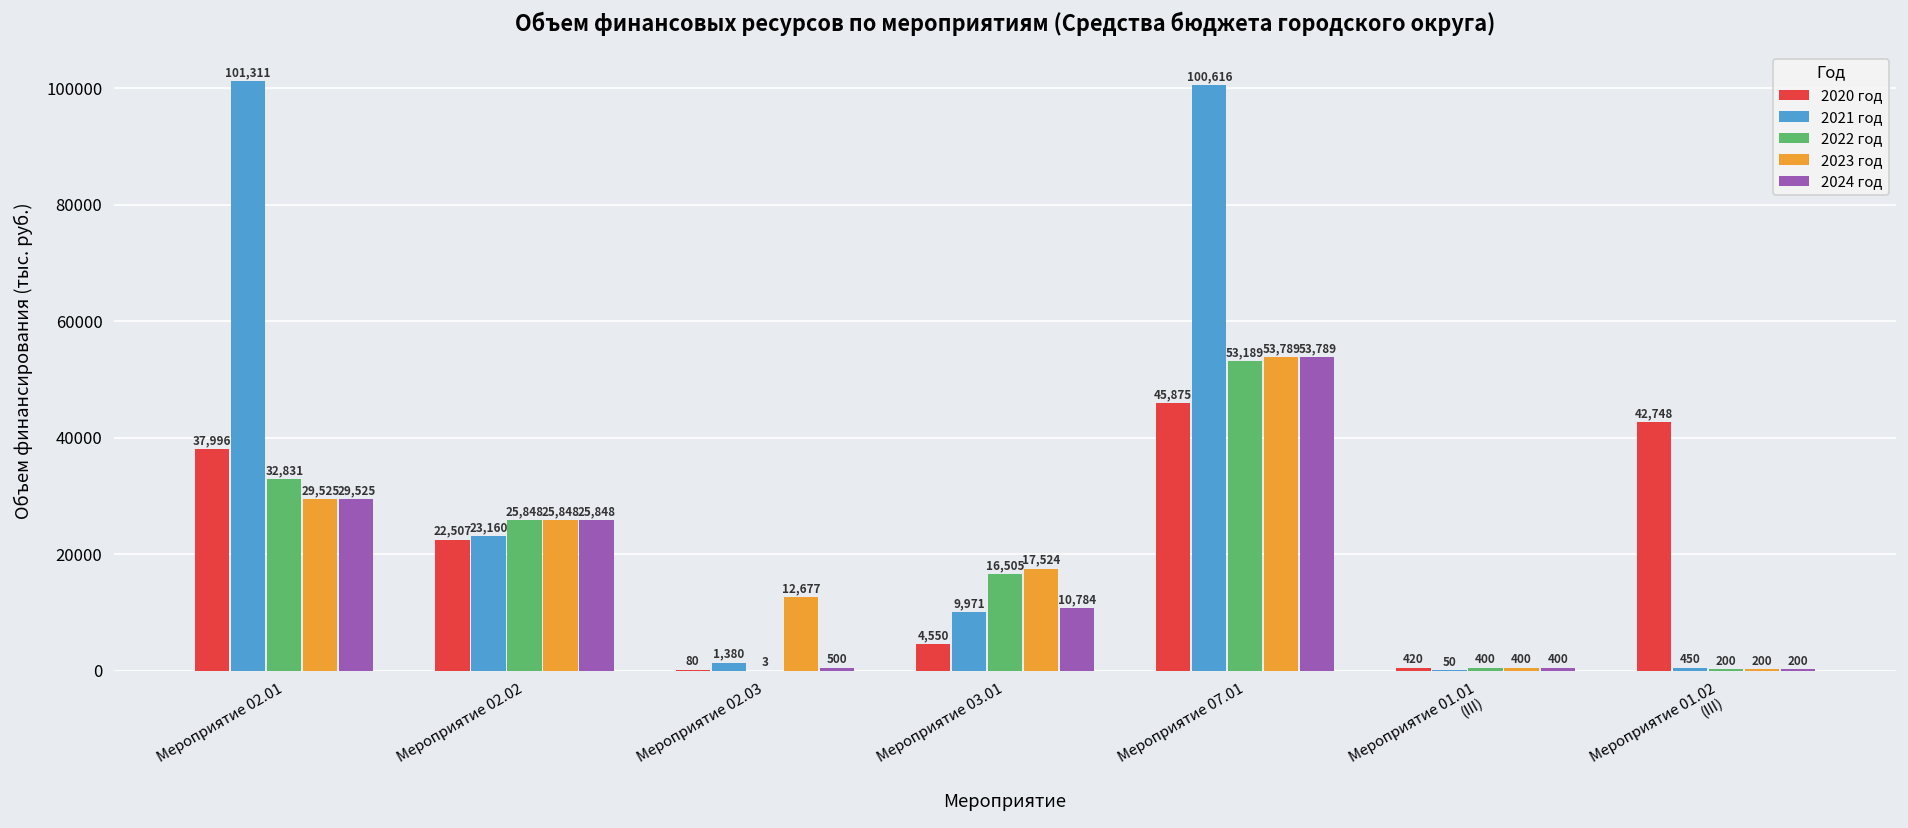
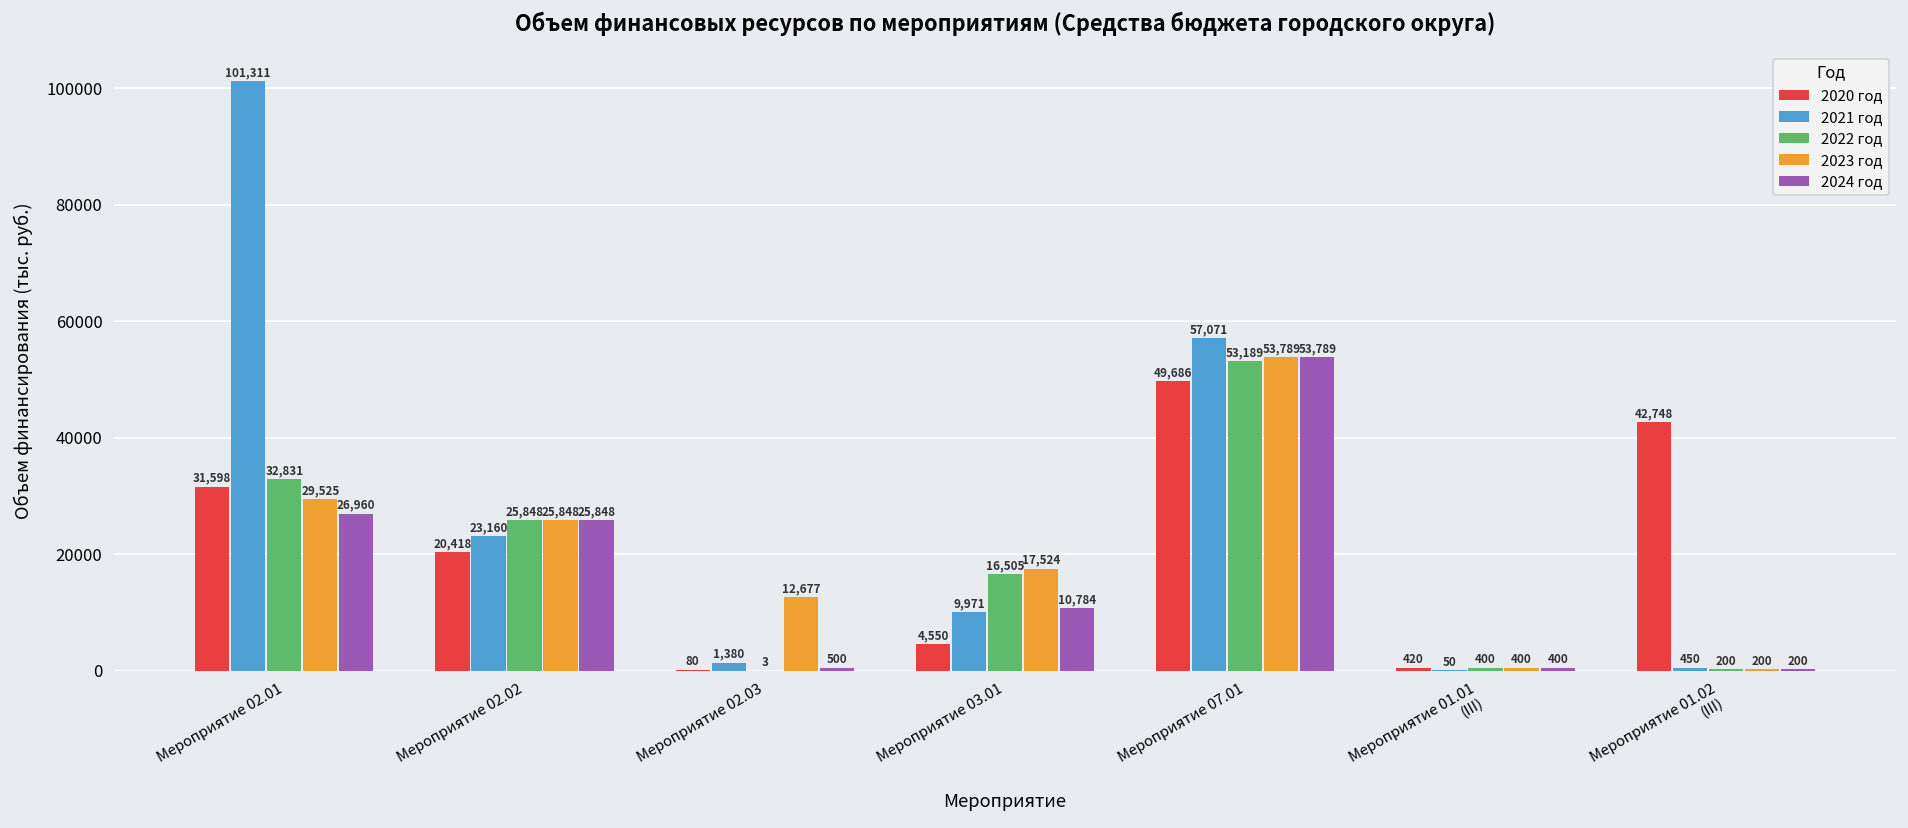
  {
    "2020 год": {
-     "Мероприятие 02.01": "37,996",
-     "Мероприятие 02.02": "22,507",
+     "Мероприятие 02.01": "31,598",
+     "Мероприятие 02.02": "20,418",
      "Мероприятие 02.03": "80",
      "Мероприятие 03.01": "4,550",
-     "Мероприятие 07.01": "45,875",
+     "Мероприятие 07.01": "49,686",
      "Мероприятие 01.01 (III)": "420",
      "Мероприятие 01.02 (III)": "42,748"
    },
    "2021 год": {
      "Мероприятие 02.01": "101,311",
      "Мероприятие 02.02": "23,160",
      "Мероприятие 02.03": "1,380",
      "Мероприятие 03.01": "9,971",
-     "Мероприятие 07.01": "100,616",
+     "Мероприятие 07.01": "57,071",
      "Мероприятие 01.01 (III)": "50",
      "Мероприятие 01.02 (III)": "450"
    },
    "2022 год": {
      "Мероприятие 02.01": "32,831",
      "Мероприятие 02.02": "25,848",
      "Мероприятие 02.03": "3",
      "Мероприятие 03.01": "16,505",
      "Мероприятие 07.01": "53,189",
      "Мероприятие 01.01 (III)": "400",
      "Мероприятие 01.02 (III)": "200"
    },
    "2023 год": {
      "Мероприятие 02.01": "29,525",
      "Мероприятие 02.02": "25,848",
      "Мероприятие 02.03": "12,677",
      "Мероприятие 03.01": "17,524",
      "Мероприятие 07.01": "53,789",
      "Мероприятие 01.01 (III)": "400",
      "Мероприятие 01.02 (III)": "200"
    },
    "2024 год": {
-     "Мероприятие 02.01": "29,525",
+     "Мероприятие 02.01": "26,960",
      "Мероприятие 02.02": "25,848",
      "Мероприятие 02.03": "500",
      "Мероприятие 03.01": "10,784",
      "Мероприятие 07.01": "53,789",
      "Мероприятие 01.01 (III)": "400",
      "Мероприятие 01.02 (III)": "200"
    }
  }
